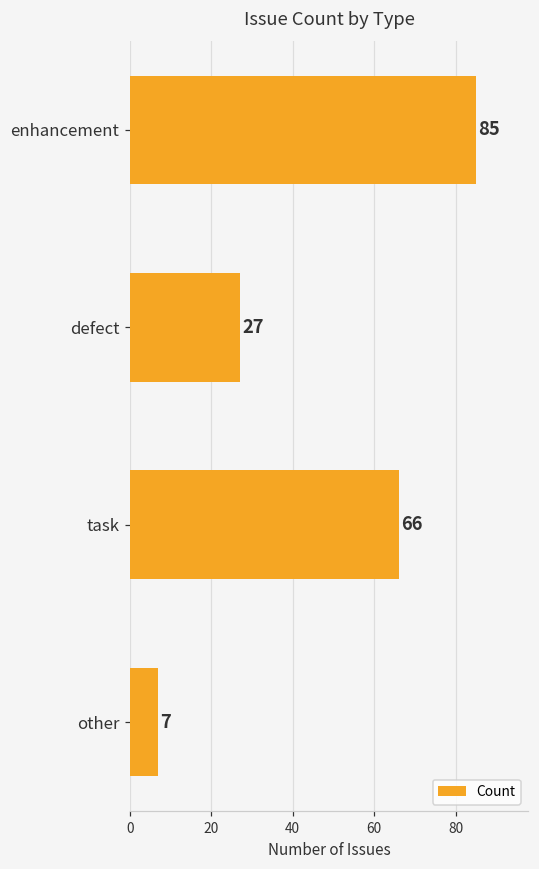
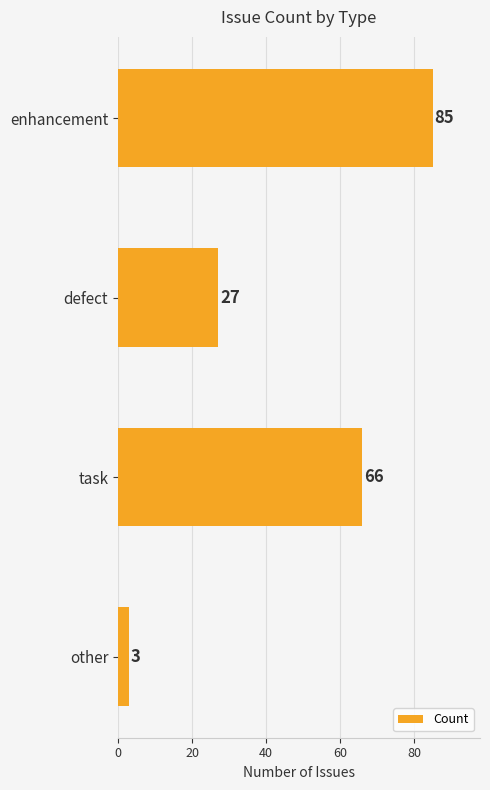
  {
    "enhancement": 85,
    "defect": 27,
    "task": 66,
-   "other": 7
+   "other": 3
  }
